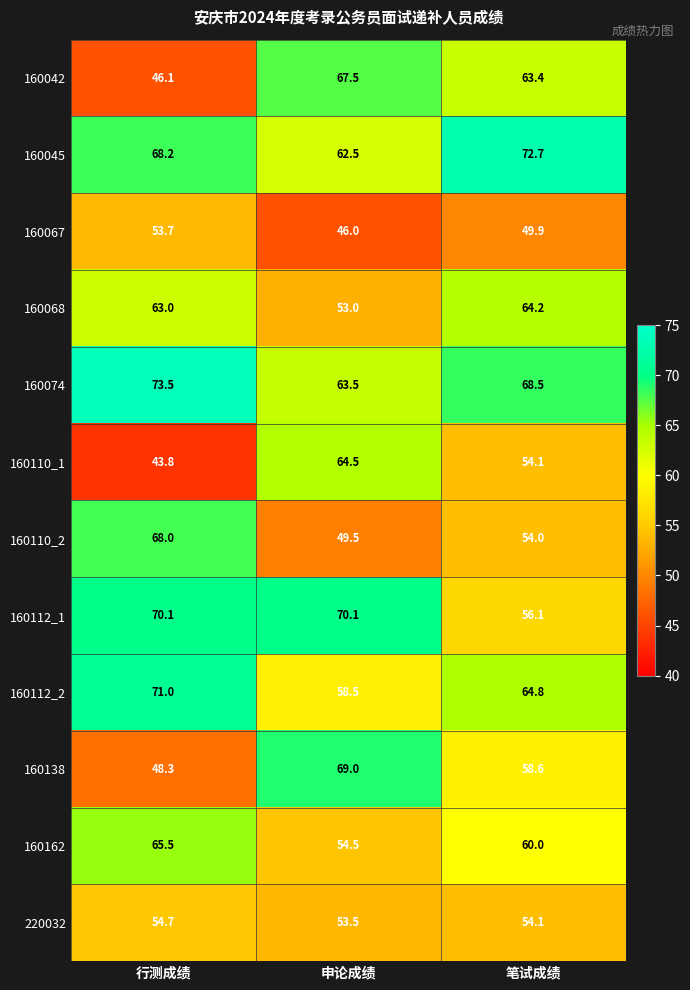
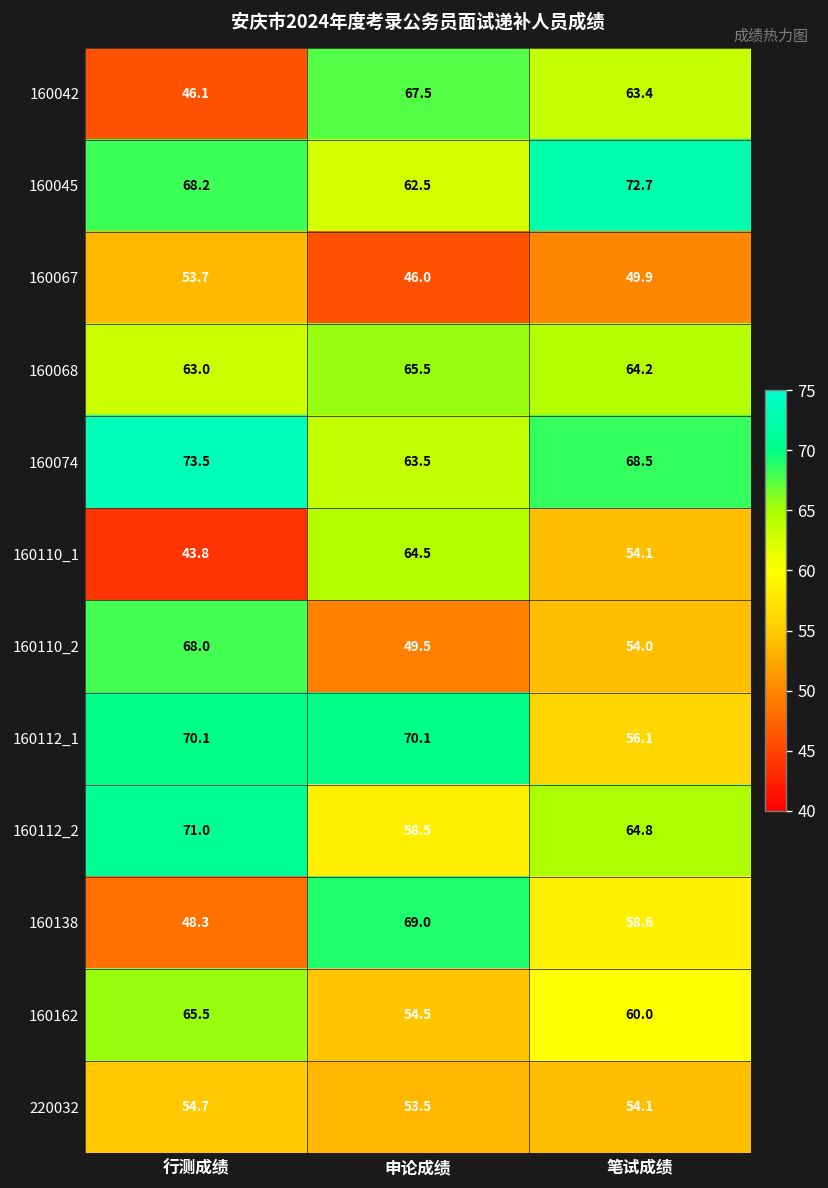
  {
    "160042": {
      "行测成绩": 46.1,
      "申论成绩": 67.5,
      "笔试成绩": 63.4
    },
    "160045": {
      "行测成绩": 68.2,
      "申论成绩": 62.5,
      "笔试成绩": 72.7
    },
    "160067": {
      "行测成绩": 53.7,
      "申论成绩": 46.0,
      "笔试成绩": 49.9
    },
    "160068": {
      "行测成绩": 63.0,
-     "申论成绩": 53.0,
+     "申论成绩": 65.5,
      "笔试成绩": 64.2
    },
    "160074": {
      "行测成绩": 73.5,
      "申论成绩": 63.5,
      "笔试成绩": 68.5
    },
    "160110_1": {
      "行测成绩": 43.8,
      "申论成绩": 64.5,
      "笔试成绩": 54.1
    },
    "160110_2": {
      "行测成绩": 68.0,
      "申论成绩": 49.5,
      "笔试成绩": 54.0
    },
    "160112_1": {
      "行测成绩": 70.1,
      "申论成绩": 70.1,
      "笔试成绩": 56.1
    },
    "160112_2": {
      "行测成绩": 71.0,
      "申论成绩": 58.5,
      "笔试成绩": 64.8
    },
    "160138": {
      "行测成绩": 48.3,
      "申论成绩": 69.0,
      "笔试成绩": 58.6
    },
    "160162": {
      "行测成绩": 65.5,
      "申论成绩": 54.5,
      "笔试成绩": 60.0
    },
    "220032": {
      "行测成绩": 54.7,
      "申论成绩": 53.5,
      "笔试成绩": 54.1
    }
  }
